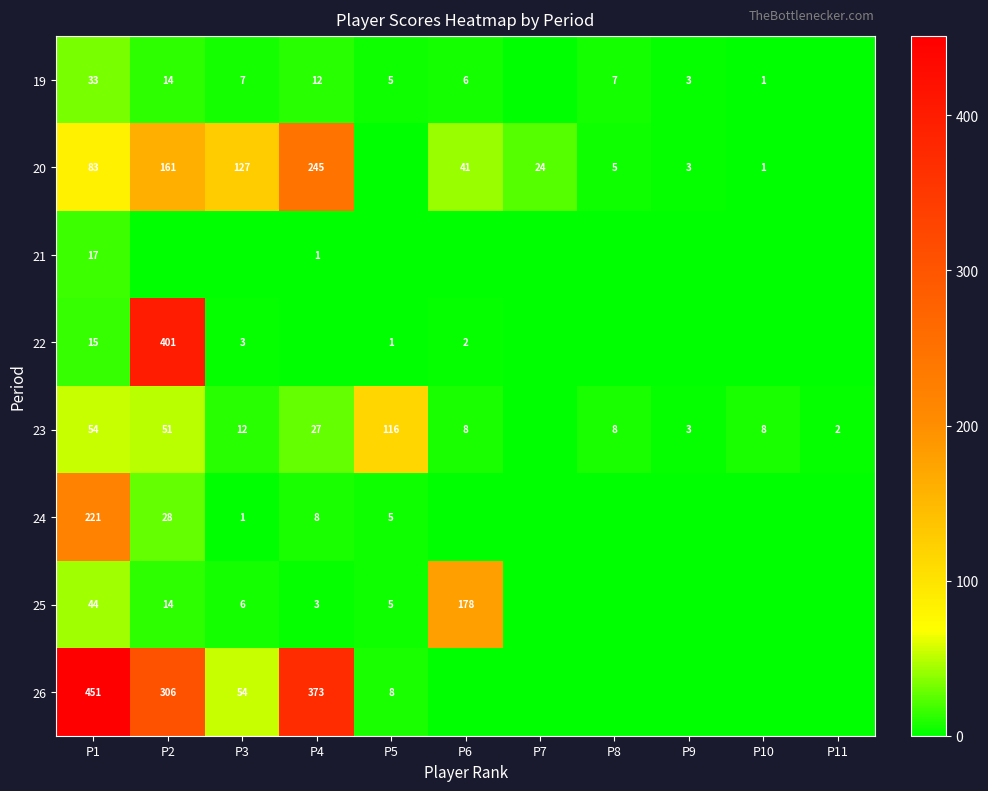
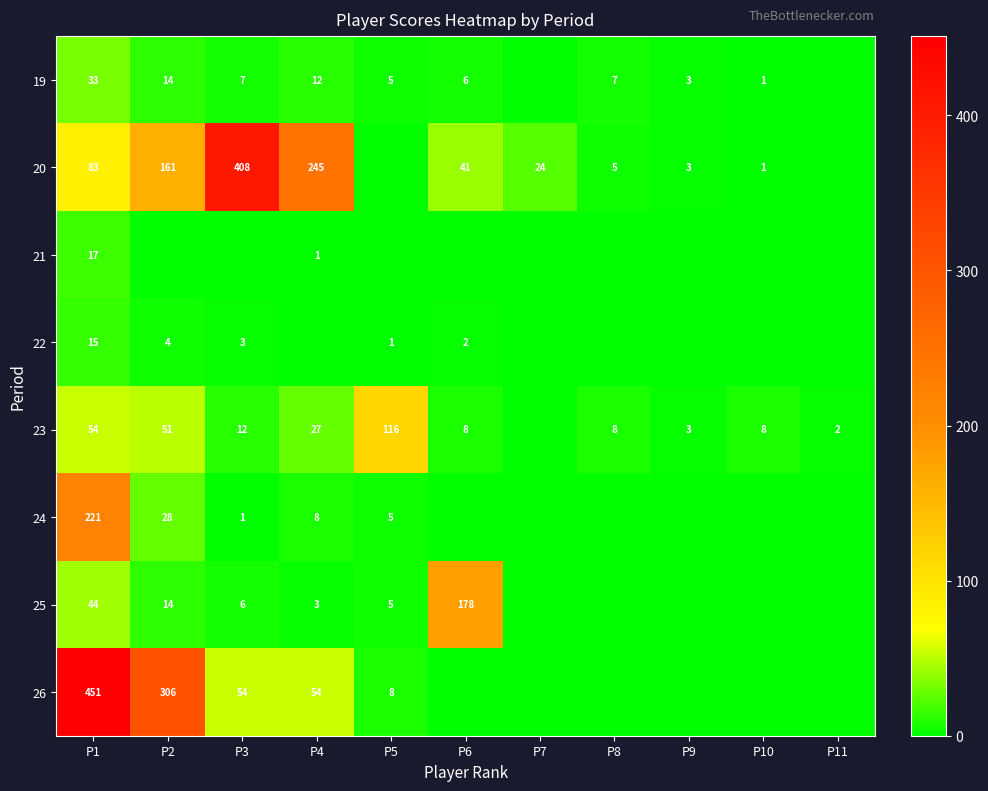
  {
    "19": {
      "P1": 33,
      "P2": 14,
      "P3": 7,
      "P4": 12,
      "P5": 5,
      "P6": 6,
      "P8": 7,
      "P9": 3,
      "P10": 1
    },
    "20": {
      "P1": 83,
      "P2": 161,
-     "P3": 127,
+     "P3": 408,
      "P4": 245,
      "P6": 41,
      "P7": 24,
      "P8": 5,
      "P9": 3,
      "P10": 1
    },
    "21": {
      "P1": 17,
      "P4": 1
    },
    "22": {
      "P1": 15,
-     "P2": 401,
+     "P2": 4,
      "P3": 3,
      "P5": 1,
      "P6": 2
    },
    "23": {
      "P1": 54,
      "P2": 51,
      "P3": 12,
      "P4": 27,
      "P5": 116,
      "P6": 8,
      "P8": 8,
      "P9": 3,
      "P10": 8,
      "P11": 2
    },
    "24": {
      "P1": 221,
      "P2": 28,
      "P3": 1,
      "P4": 8,
      "P5": 5
    },
    "25": {
      "P1": 44,
      "P2": 14,
      "P3": 6,
      "P4": 3,
      "P5": 5,
      "P6": 178
    },
    "26": {
      "P1": 451,
      "P2": 306,
      "P3": 54,
-     "P4": 373,
+     "P4": 54,
      "P5": 8
    }
  }
